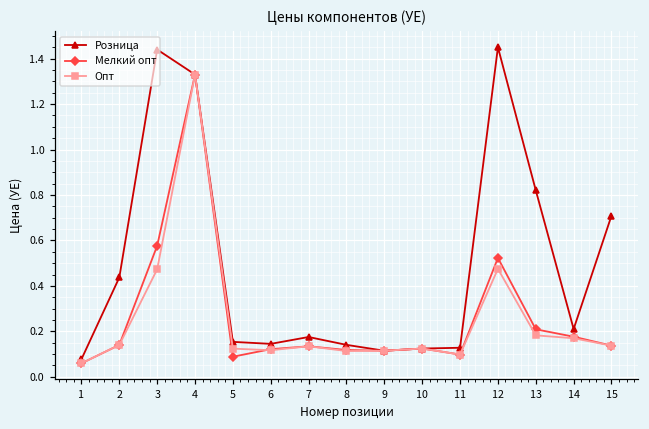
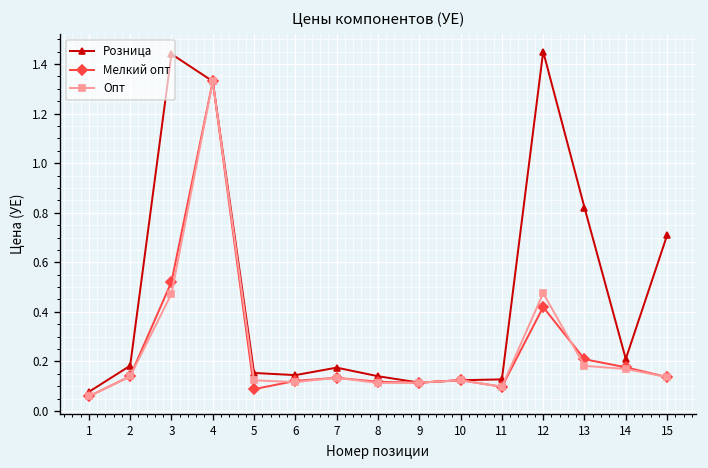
  {
    "Розница": {
      "1": 0.08,
-     "2": 0.44,
+     "2": 0.18,
      "5": 0.15,
      "6": 0.14,
      "7": 0.18,
      "8": 0.14,
      "11": 0.13,
      "12": 1.45,
      "13": 0.82,
      "14": 0.21,
      "15": 0.71
    },
    "Мелкий опт": {
-     "3": 0.58,
+     "3": 0.52,
      "5": 0.09,
-     "12": 0.52,
+     "12": 0.42,
      "13": 0.21
    },
    "Опт": {
      "3": 0.47,
      "5": 0.12,
      "12": 0.48,
      "13": 0.18
    }
  }
